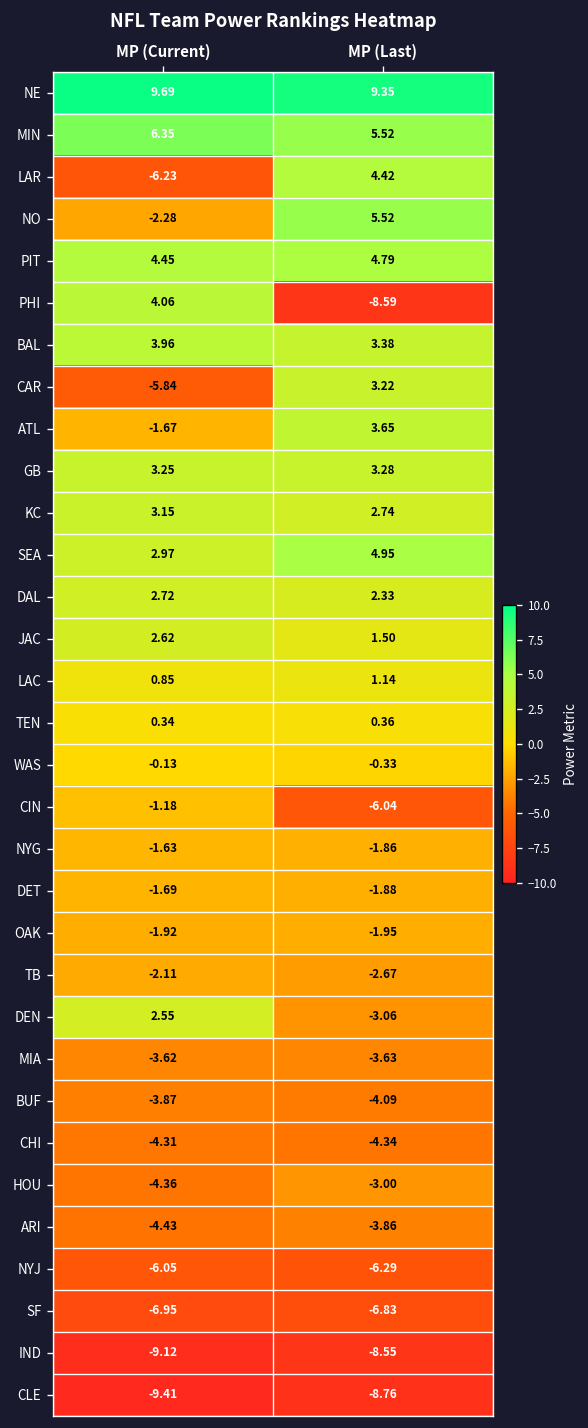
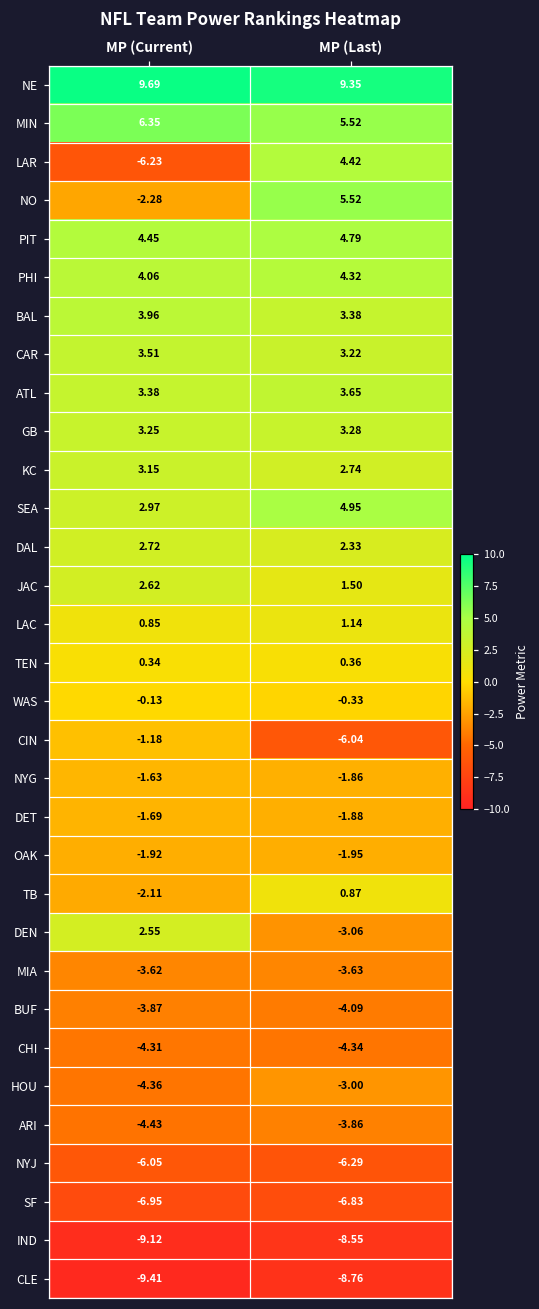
  {
    "NE": {
      "MP (Current)": 9.69,
      "MP (Last)": 9.35
    },
    "MIN": {
      "MP (Current)": 6.35,
      "MP (Last)": 5.52
    },
    "LAR": {
      "MP (Current)": -6.23,
      "MP (Last)": 4.42
    },
    "NO": {
      "MP (Current)": -2.28,
      "MP (Last)": 5.52
    },
    "PIT": {
      "MP (Current)": 4.45,
      "MP (Last)": 4.79
    },
    "PHI": {
      "MP (Current)": 4.06,
-     "MP (Last)": -8.59
+     "MP (Last)": 4.32
    },
    "BAL": {
      "MP (Current)": 3.96,
      "MP (Last)": 3.38
    },
    "CAR": {
-     "MP (Current)": -5.84,
+     "MP (Current)": 3.51,
      "MP (Last)": 3.22
    },
    "ATL": {
-     "MP (Current)": -1.67,
+     "MP (Current)": 3.38,
      "MP (Last)": 3.65
    },
    "GB": {
      "MP (Current)": 3.25,
      "MP (Last)": 3.28
    },
    "KC": {
      "MP (Current)": 3.15,
      "MP (Last)": 2.74
    },
    "SEA": {
      "MP (Current)": 2.97,
      "MP (Last)": 4.95
    },
    "DAL": {
      "MP (Current)": 2.72,
      "MP (Last)": 2.33
    },
    "JAC": {
      "MP (Current)": 2.62,
      "MP (Last)": 1.50
    },
    "LAC": {
      "MP (Current)": 0.85,
      "MP (Last)": 1.14
    },
    "TEN": {
      "MP (Current)": 0.34,
      "MP (Last)": 0.36
    },
    "WAS": {
      "MP (Current)": -0.13,
      "MP (Last)": -0.33
    },
    "CIN": {
      "MP (Current)": -1.18,
      "MP (Last)": -6.04
    },
    "NYG": {
      "MP (Current)": -1.63,
      "MP (Last)": -1.86
    },
    "DET": {
      "MP (Current)": -1.69,
      "MP (Last)": -1.88
    },
    "OAK": {
      "MP (Current)": -1.92,
      "MP (Last)": -1.95
    },
    "TB": {
      "MP (Current)": -2.11,
-     "MP (Last)": -2.67
+     "MP (Last)": 0.87
    },
    "DEN": {
      "MP (Current)": 2.55,
      "MP (Last)": -3.06
    },
    "MIA": {
      "MP (Current)": -3.62,
      "MP (Last)": -3.63
    },
    "BUF": {
      "MP (Current)": -3.87,
      "MP (Last)": -4.09
    },
    "CHI": {
      "MP (Current)": -4.31,
      "MP (Last)": -4.34
    },
    "HOU": {
      "MP (Current)": -4.36,
      "MP (Last)": -3.00
    },
    "ARI": {
      "MP (Current)": -4.43,
      "MP (Last)": -3.86
    },
    "NYJ": {
      "MP (Current)": -6.05,
      "MP (Last)": -6.29
    },
    "SF": {
      "MP (Current)": -6.95,
      "MP (Last)": -6.83
    },
    "IND": {
      "MP (Current)": -9.12,
      "MP (Last)": -8.55
    },
    "CLE": {
      "MP (Current)": -9.41,
      "MP (Last)": -8.76
    }
  }
